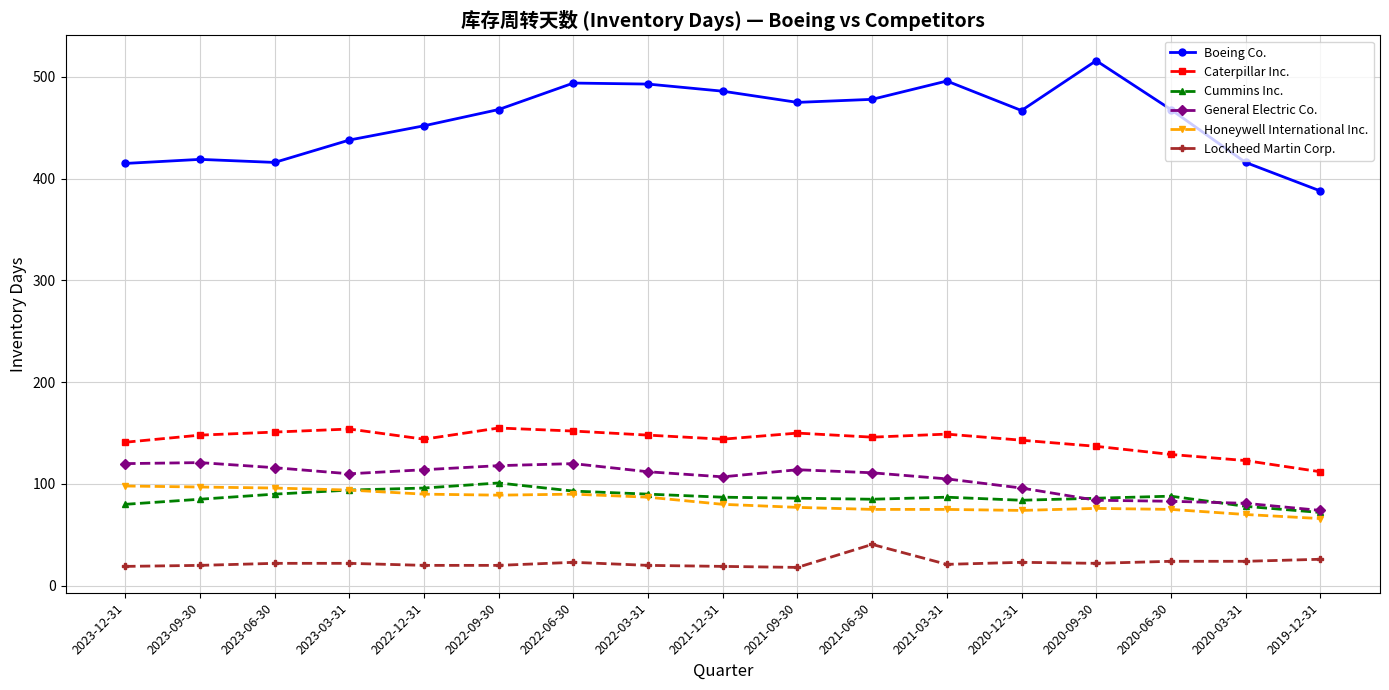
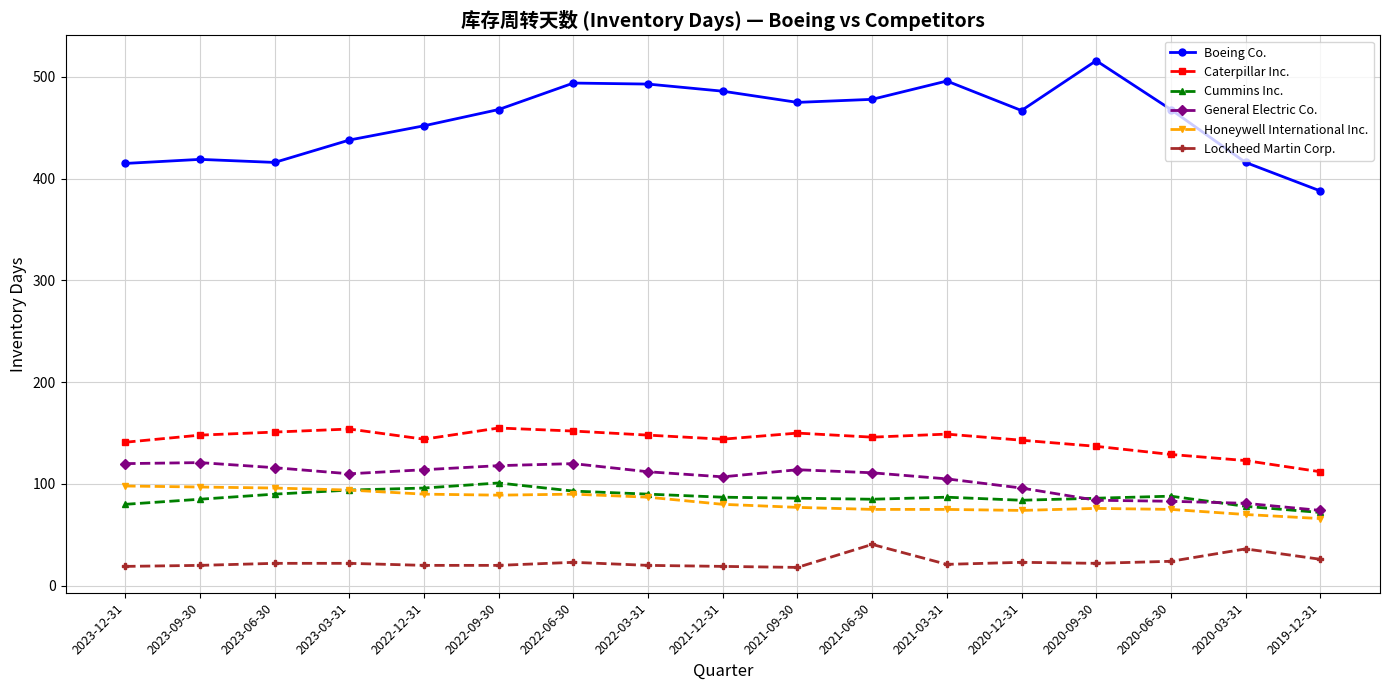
  {
    "Boeing Co.": {
      "2023-12-31": 415,
      "2023-09-30": 419,
      "2023-06-30": 416,
      "2023-03-31": 438,
      "2022-12-31": 452,
      "2022-09-30": 468,
      "2022-06-30": 494,
      "2022-03-31": 493,
      "2021-12-31": 486,
      "2021-09-30": 475,
      "2021-06-30": 478,
      "2021-03-31": 496,
      "2020-12-31": 467,
      "2020-09-30": 516,
      "2020-03-31": 416,
      "2019-12-31": 388
    },
    "Caterpillar Inc.": {
      "2023-12-31": 141,
      "2023-09-30": 148,
      "2023-06-30": 151,
      "2023-03-31": 154,
      "2022-12-31": 144,
      "2022-09-30": 155,
      "2022-06-30": 152,
      "2022-03-31": 148,
      "2021-12-31": 144,
      "2021-09-30": 150,
      "2021-06-30": 146,
      "2021-03-31": 149,
      "2020-12-31": 143,
      "2020-09-30": 137,
      "2020-06-30": 129,
      "2020-03-31": 123,
      "2019-12-31": 112
    },
    "Cummins Inc.": {
      "2023-12-31": 80,
      "2023-09-30": 85,
      "2023-06-30": 90,
      "2022-12-31": 96,
      "2022-09-30": 101,
      "2022-06-30": 93,
      "2022-03-31": 90,
      "2021-12-31": 87,
      "2021-09-30": 86,
      "2021-06-30": 85,
      "2021-03-31": 87,
      "2020-12-31": 84,
      "2020-06-30": 88,
      "2020-03-31": 78
    },
    "General Electric Co.": {
      "2023-12-31": 120,
      "2023-09-30": 121,
      "2023-06-30": 116,
      "2023-03-31": 110,
      "2022-12-31": 114,
      "2022-09-30": 118,
      "2022-06-30": 120,
      "2022-03-31": 112,
      "2021-12-31": 107,
      "2021-09-30": 114,
      "2021-06-30": 111,
      "2021-03-31": 105,
      "2020-12-31": 96,
      "2020-06-30": 83,
      "2020-03-31": 81
    },
    "Honeywell International Inc.": {
      "2023-12-31": 98,
      "2023-09-30": 97,
      "2023-06-30": 96,
      "2022-12-31": 90,
      "2022-09-30": 89,
      "2022-06-30": 90,
      "2022-03-31": 87,
      "2021-12-31": 80,
      "2021-09-30": 77,
      "2021-06-30": 75,
      "2021-03-31": 75,
      "2020-12-31": 74,
      "2020-09-30": 76,
      "2020-06-30": 75,
      "2020-03-31": 70,
      "2019-12-31": 66
    },
    "Lockheed Martin Corp.": {
      "2023-12-31": 19,
      "2023-09-30": 20,
      "2023-06-30": 22,
      "2023-03-31": 22,
      "2022-12-31": 20,
      "2022-09-30": 20,
      "2022-06-30": 23,
      "2022-03-31": 20,
      "2021-12-31": 19,
      "2021-09-30": 18,
      "2021-06-30": 41,
      "2021-03-31": 21,
      "2020-12-31": 23,
      "2020-09-30": 22,
      "2020-06-30": 24,
-     "2020-03-31": 24,
+     "2020-03-31": 36,
      "2019-12-31": 26
    }
  }
